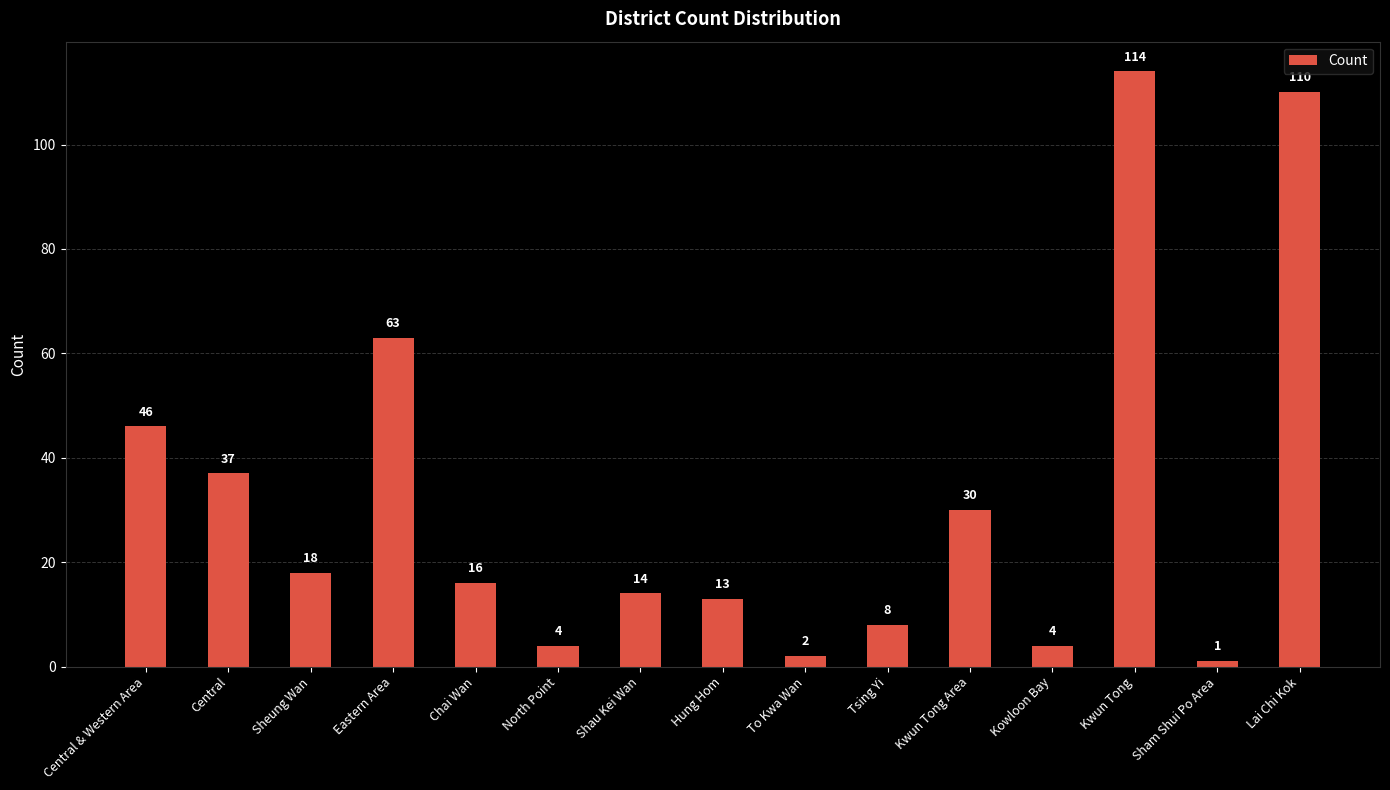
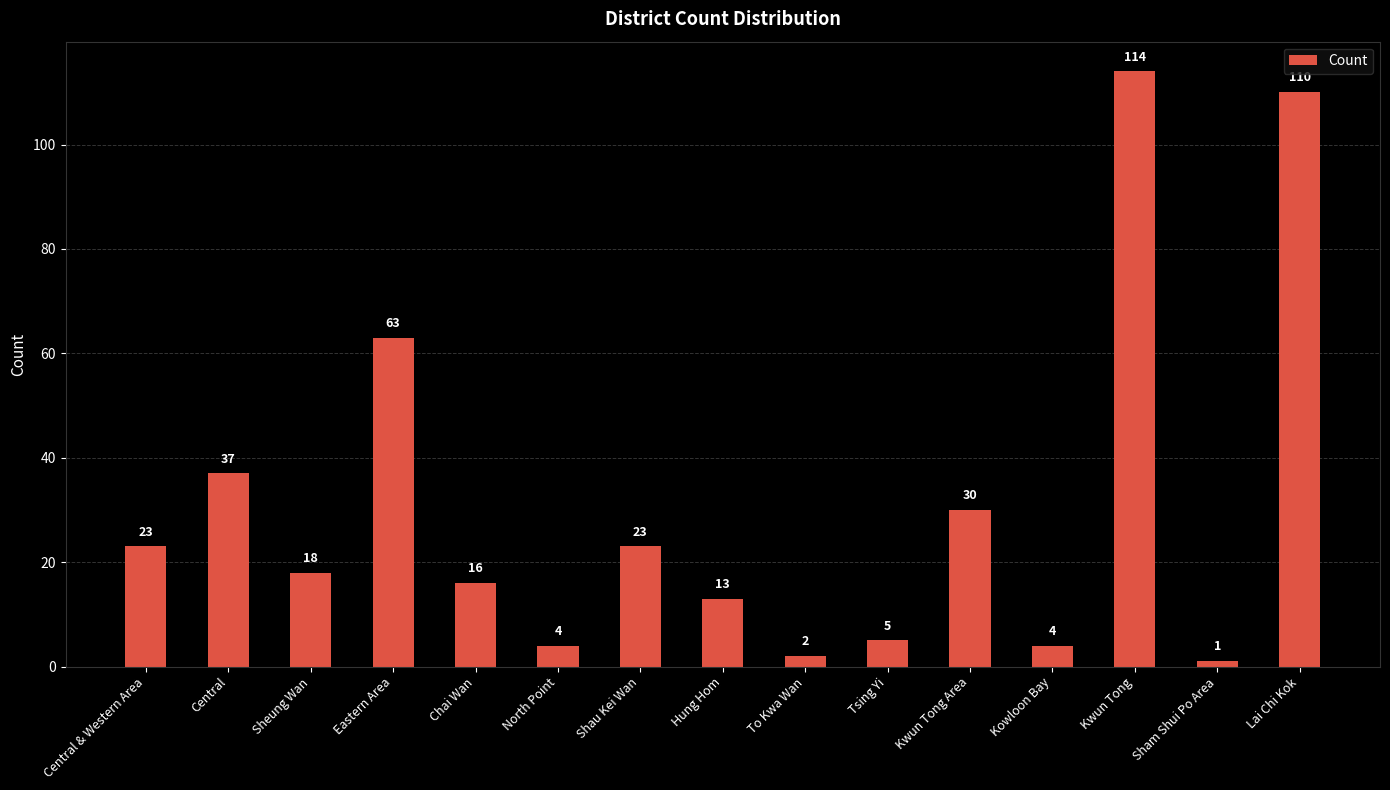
  {
-   "Central & Western Area": 46,
+   "Central & Western Area": 23,
    "Central": 37,
    "Sheung Wan": 18,
    "Eastern Area": 63,
    "Chai Wan": 16,
    "North Point": 4,
-   "Shau Kei Wan": 14,
+   "Shau Kei Wan": 23,
    "Hung Hom": 13,
    "To Kwa Wan": 2,
-   "Tsing Yi": 8,
+   "Tsing Yi": 5,
    "Kwun Tong Area": 30,
    "Kowloon Bay": 4,
    "Kwun Tong": 114,
    "Sham Shui Po Area": 1
  }
